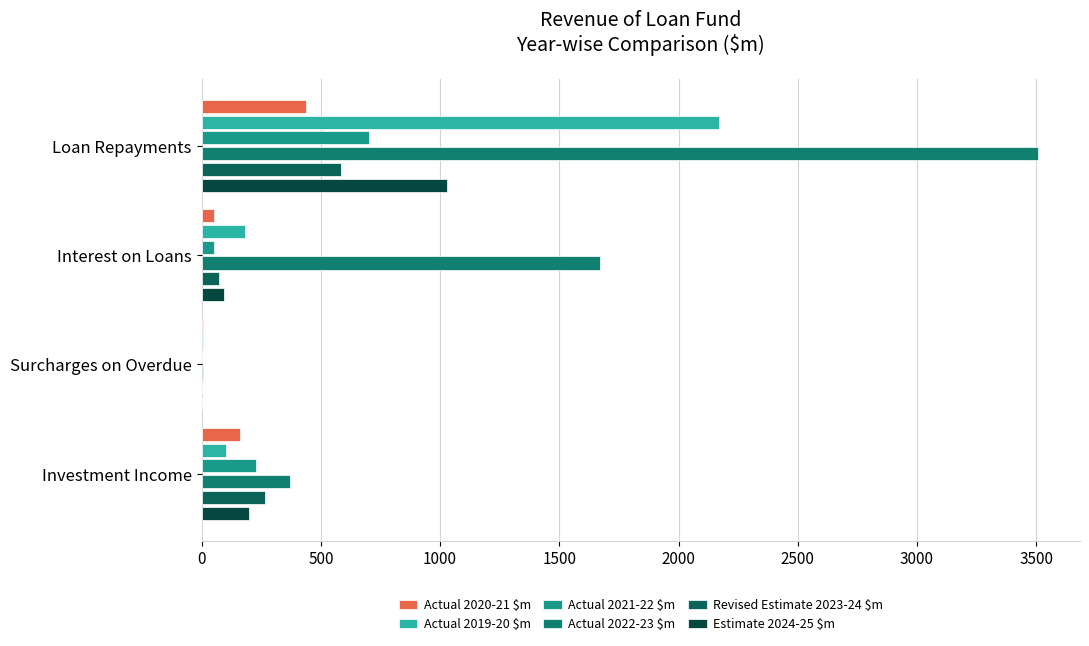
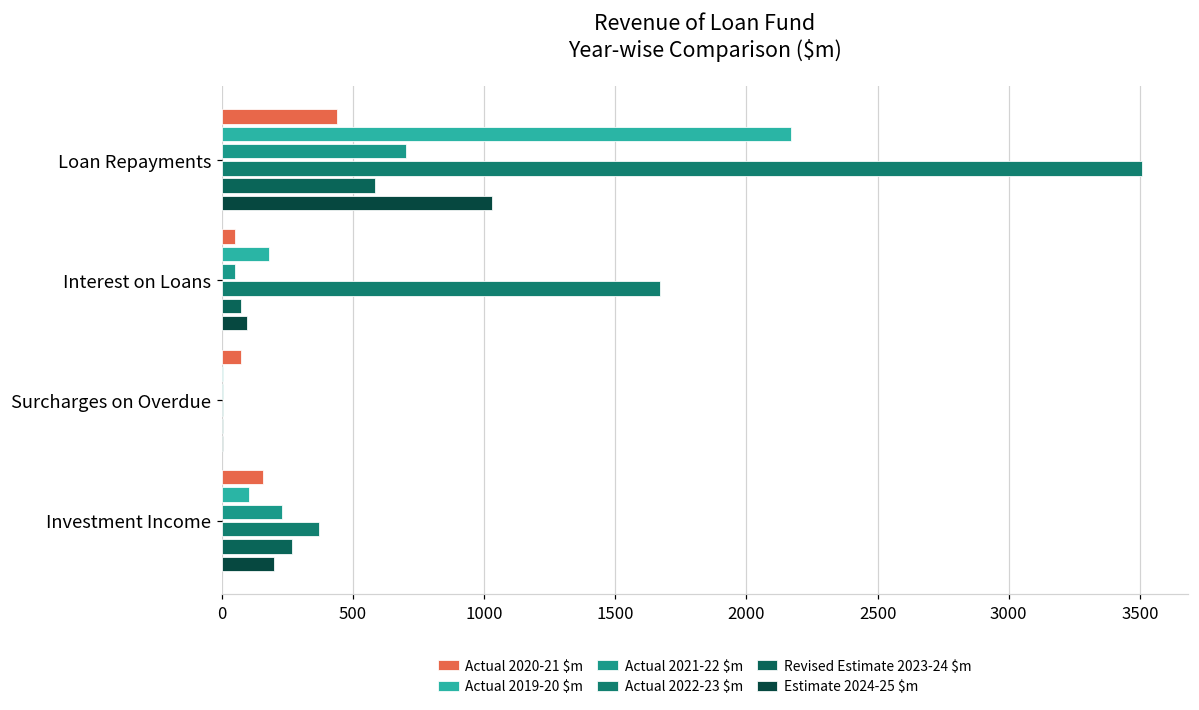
  {
    "Actual 2020-21 $m": {
      "Loan Repayments": 440,
      "Interest on Loans": 50,
-     "Surcharges on Overdue": 0,
+     "Surcharges on Overdue": 70,
      "Investment Income": 160
    }
  }
